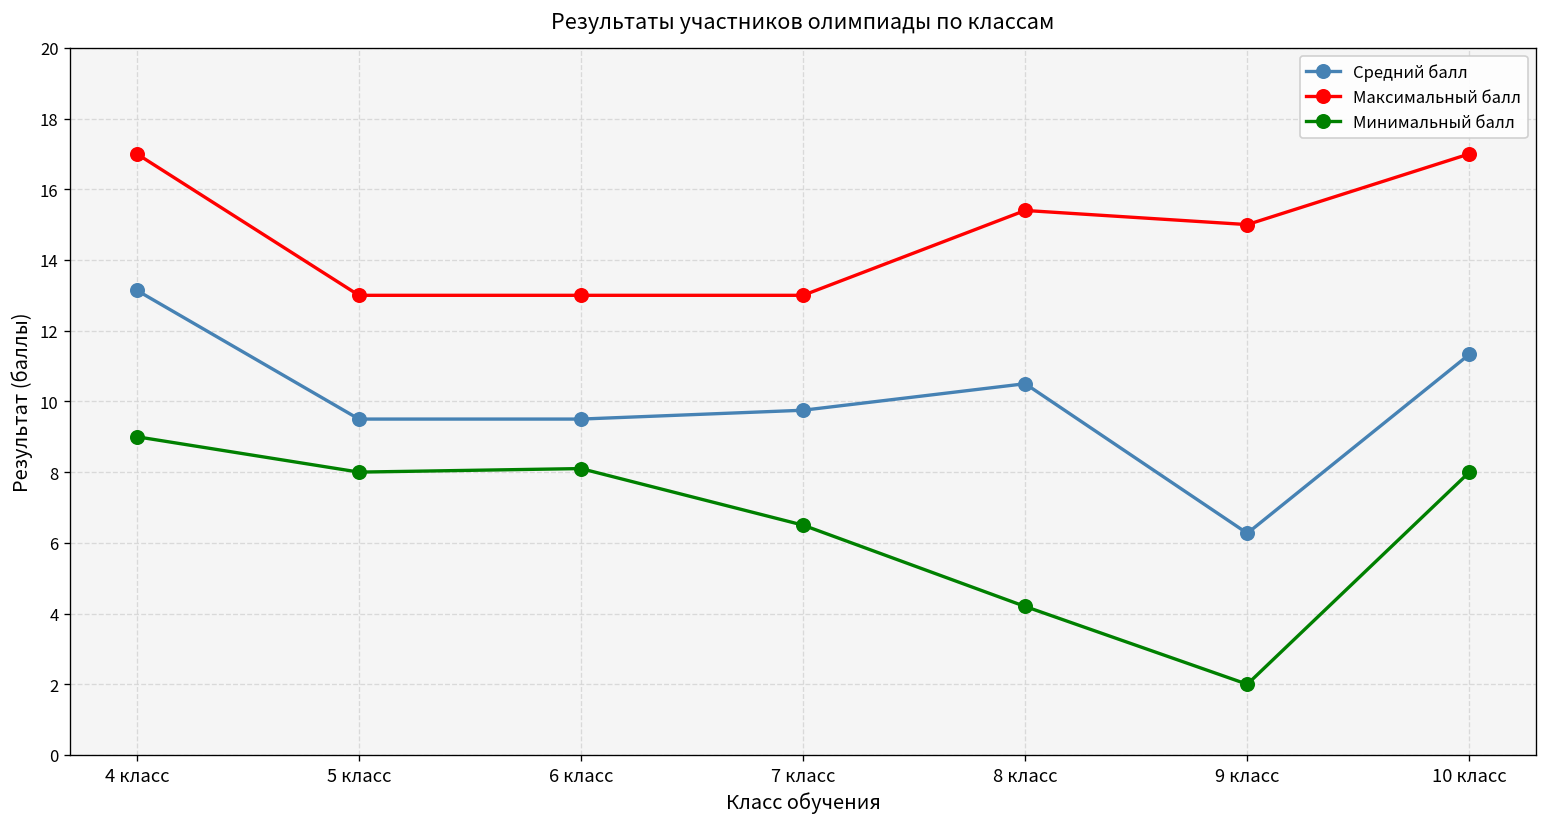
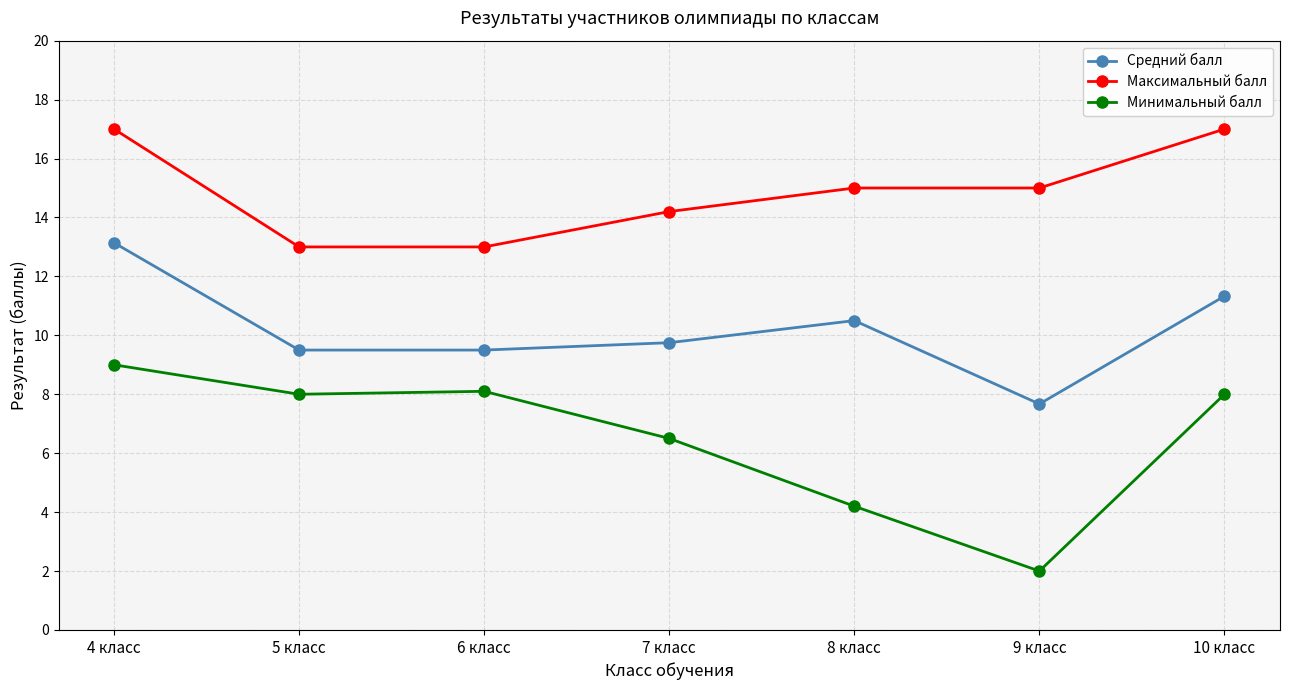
  {
    "Средний балл": {
      "4 класс": 13.1,
      "5 класс": 9.5,
      "6 класс": 9.5,
      "7 класс": 9.8,
      "8 класс": 10.5,
-     "9 класс": 6.3,
+     "9 класс": 7.7,
      "10 класс": 11.3
    },
    "Максимальный балл": {
      "4 класс": 17.0,
      "5 класс": 13.0,
      "6 класс": 13.0,
-     "7 класс": 13.0,
-     "8 класс": 15.4,
+     "7 класс": 14.2,
+     "8 класс": 15.0,
      "9 класс": 15.0,
      "10 класс": 17.0
    },
    "Минимальный балл": {
      "4 класс": 9.0,
      "5 класс": 8.0,
      "6 класс": 8.1,
      "7 класс": 6.5,
      "8 класс": 4.2,
      "9 класс": 2.0,
      "10 класс": 8.0
    }
  }
